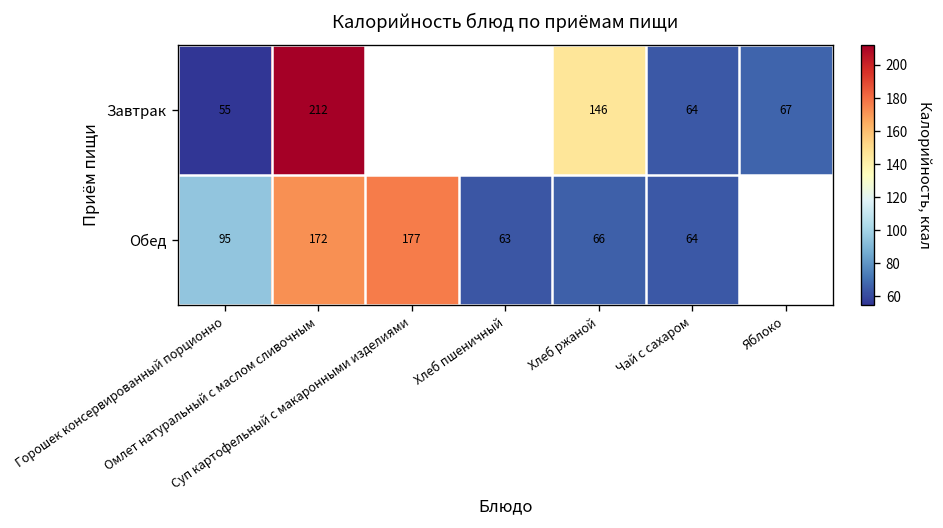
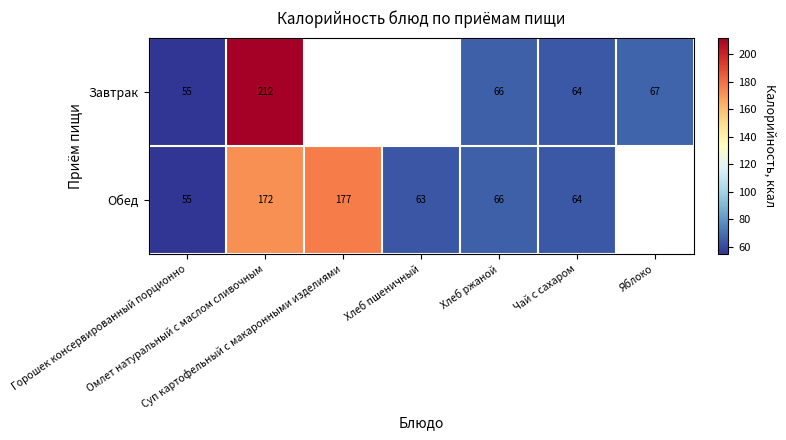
  {
    "Завтрак": {
      "Горошек консервированный порционно": 55,
      "Омлет натуральный с маслом сливочным": 212,
-     "Хлеб ржаной": 146,
+     "Хлеб ржаной": 66,
      "Чай с сахаром": 64,
      "Яблоко": 67
    },
    "Обед": {
-     "Горошек консервированный порционно": 95,
+     "Горошек консервированный порционно": 55,
      "Омлет натуральный с маслом сливочным": 172,
      "Суп картофельный с макаронными изделиями": 177,
      "Хлеб пшеничный": 63,
      "Хлеб ржаной": 66,
      "Чай с сахаром": 64
    }
  }
